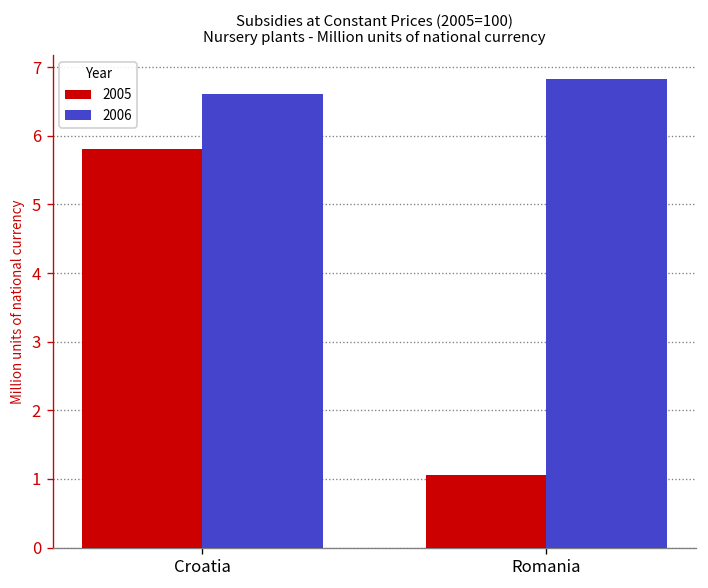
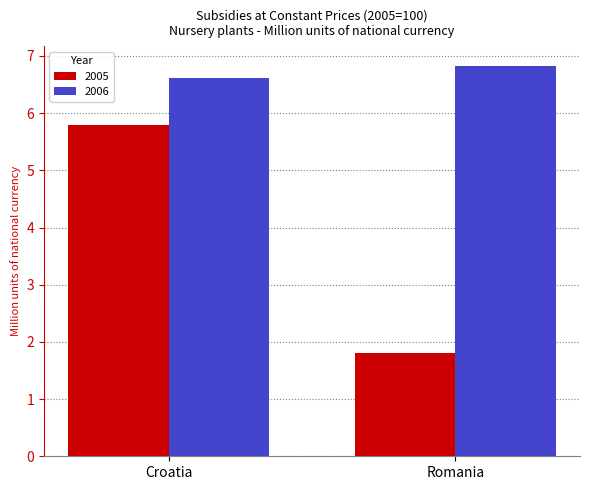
  {
    "2005": {
      "Croatia": 5.8,
-     "Romania": 1.1
+     "Romania": 1.8
    },
    "2006": {
      "Croatia": 6.6,
      "Romania": 6.8
    }
  }
